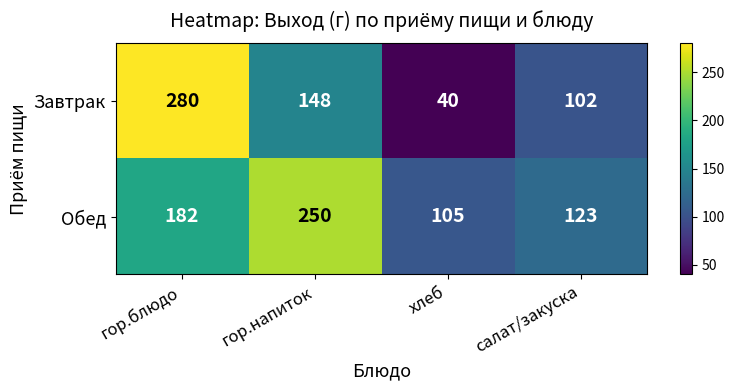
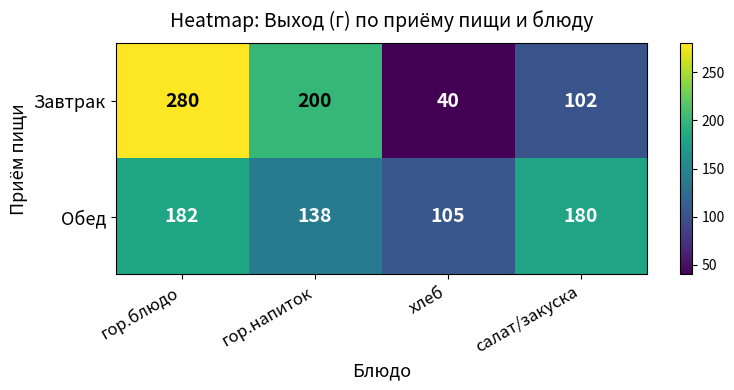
  {
    "Завтрак": {
      "гор.блюдо": 280,
-     "гор.напиток": 148,
+     "гор.напиток": 200,
      "хлеб": 40,
      "салат/закуска": 102
    },
    "Обед": {
      "гор.блюдо": 182,
-     "гор.напиток": 250,
+     "гор.напиток": 138,
      "хлеб": 105,
-     "салат/закуска": 123
+     "салат/закуска": 180
    }
  }
